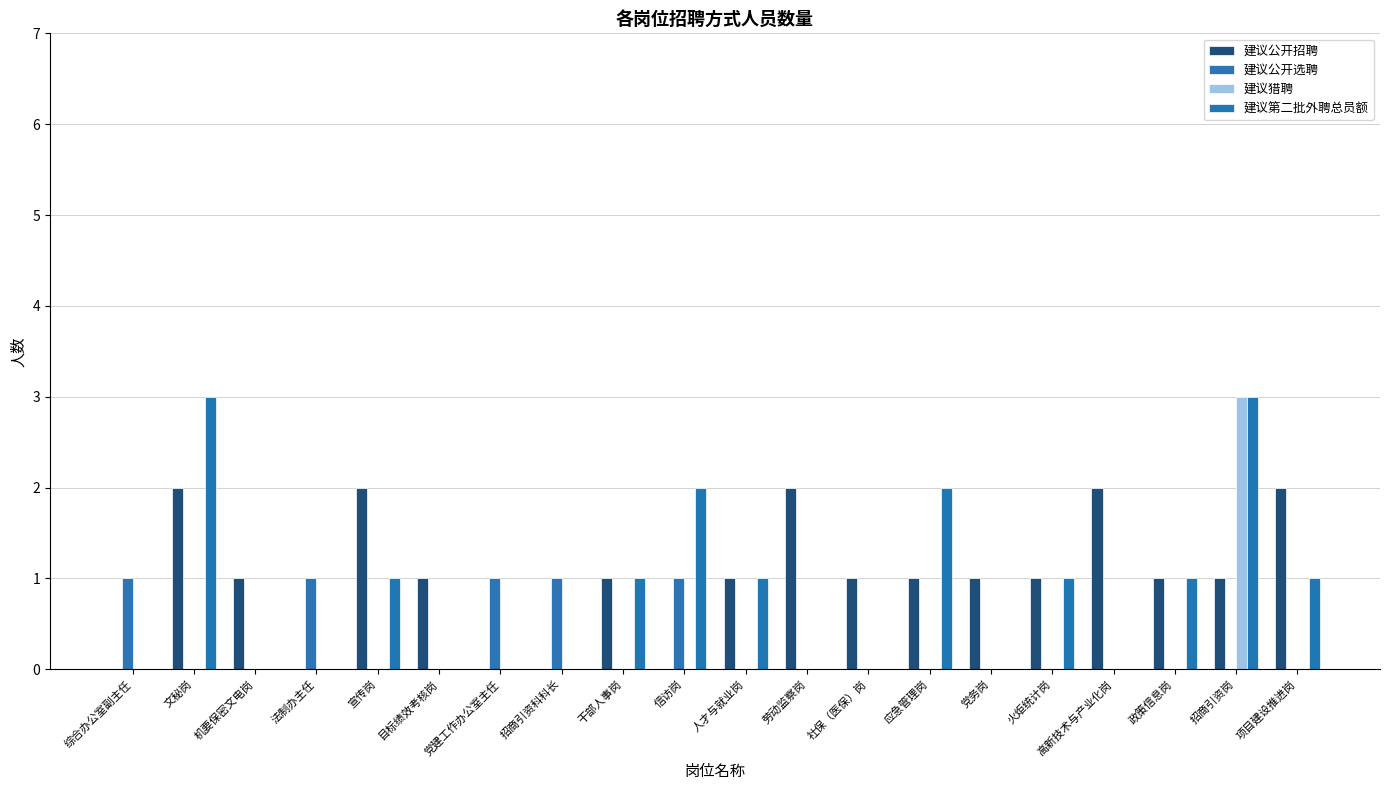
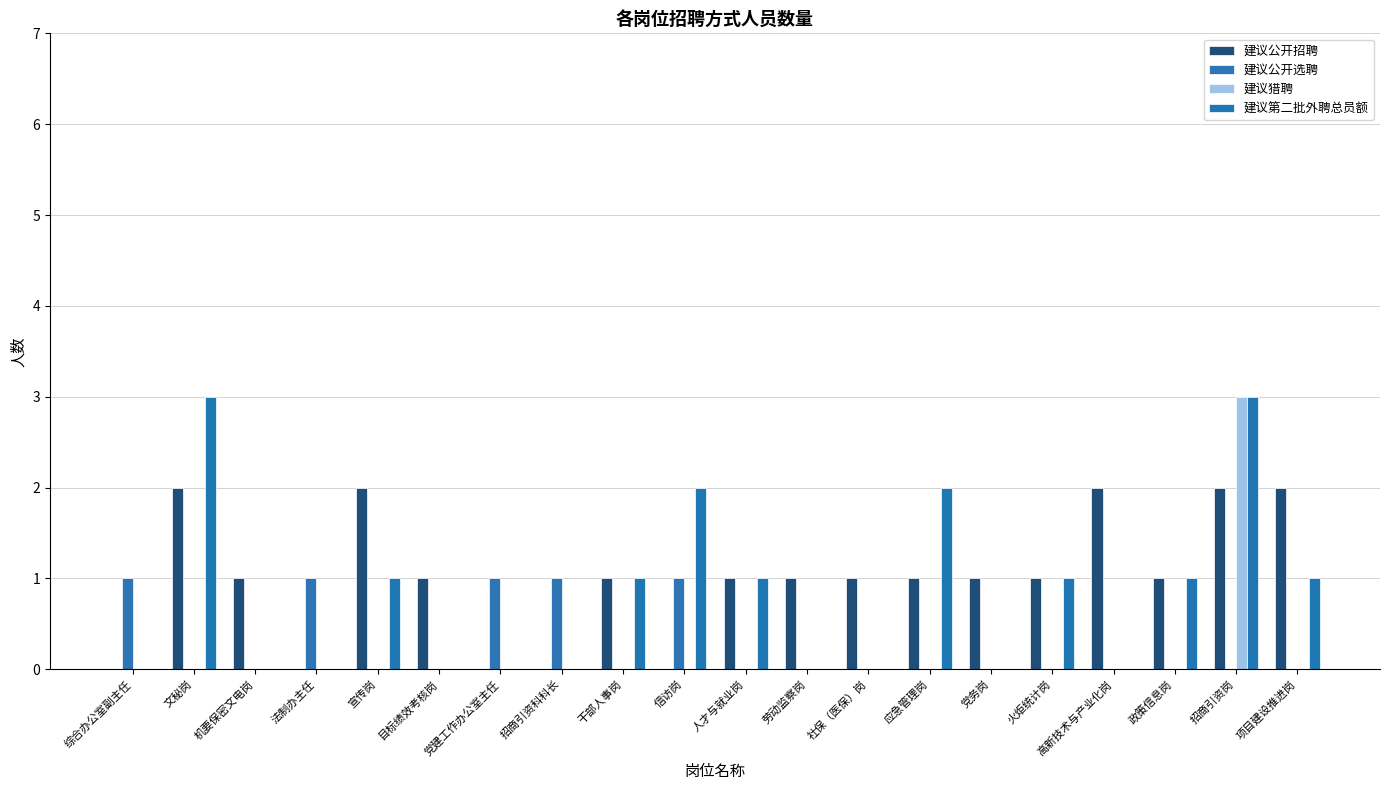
  {
    "建议公开招聘": {
      "综合办公室副主任": 0,
      "文秘岗": 2,
      "机要保密文电岗": 1,
      "法制办主任": 0,
      "宣传岗": 2,
      "目标绩效考核岗": 1,
      "党建工作办公室主任": 0,
      "招商引资科科长": 0,
      "干部人事岗": 1,
      "信访岗": 0,
      "人才与就业岗": 1,
-     "劳动监察岗": 2,
+     "劳动监察岗": 1,
      "社保（医保）岗": 1,
      "应急管理岗": 1,
      "党务岗": 1,
      "火炬统计岗": 1,
      "高新技术与产业化岗": 2,
      "政策信息岗": 1,
-     "招商引资岗": 1,
+     "招商引资岗": 2,
      "项目建设推进岗": 2
    },
    "建议猎聘": {
      "综合办公室副主任": 0,
      "文秘岗": 0,
      "机要保密文电岗": 0,
      "法制办主任": 0,
      "宣传岗": 0,
      "目标绩效考核岗": 0,
      "党建工作办公室主任": 0,
      "招商引资科科长": 0,
      "干部人事岗": 0,
      "信访岗": 0,
      "人才与就业岗": 0,
      "劳动监察岗": 0,
      "社保（医保）岗": 0,
      "应急管理岗": 0,
      "党务岗": 0,
      "火炬统计岗": 0,
      "高新技术与产业化岗": 0,
      "政策信息岗": 0,
      "招商引资岗": 3,
      "项目建设推进岗": 0
    }
  }
